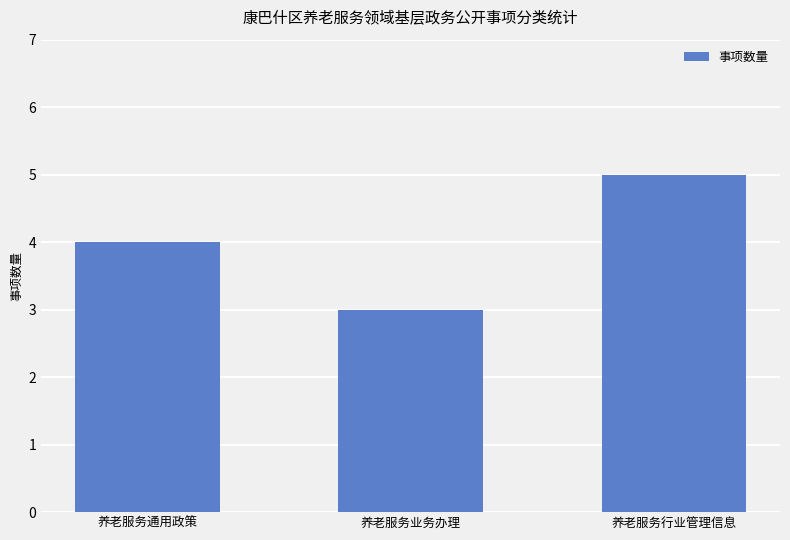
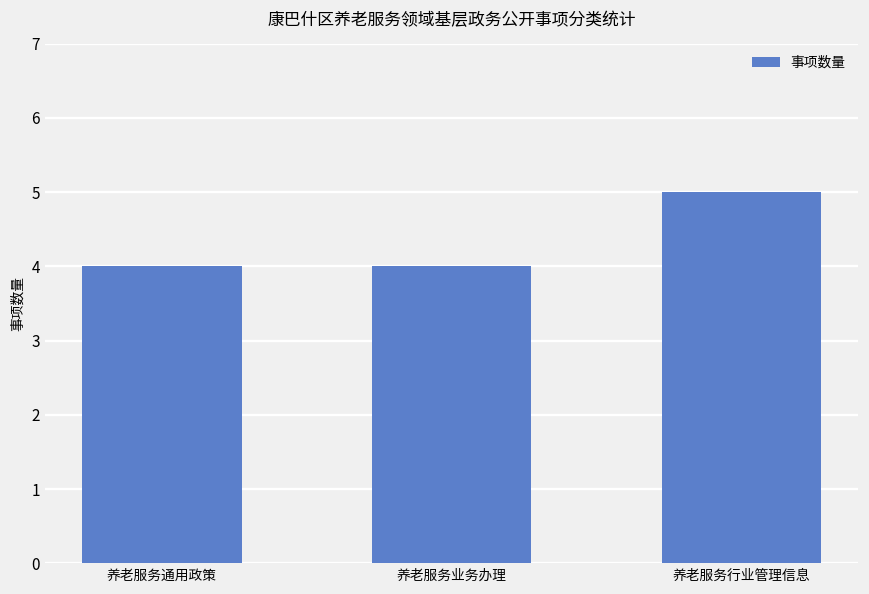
  {
    "养老服务通用政策": 4,
-   "养老服务业务办理": 3,
+   "养老服务业务办理": 4,
    "养老服务行业管理信息": 5
  }
